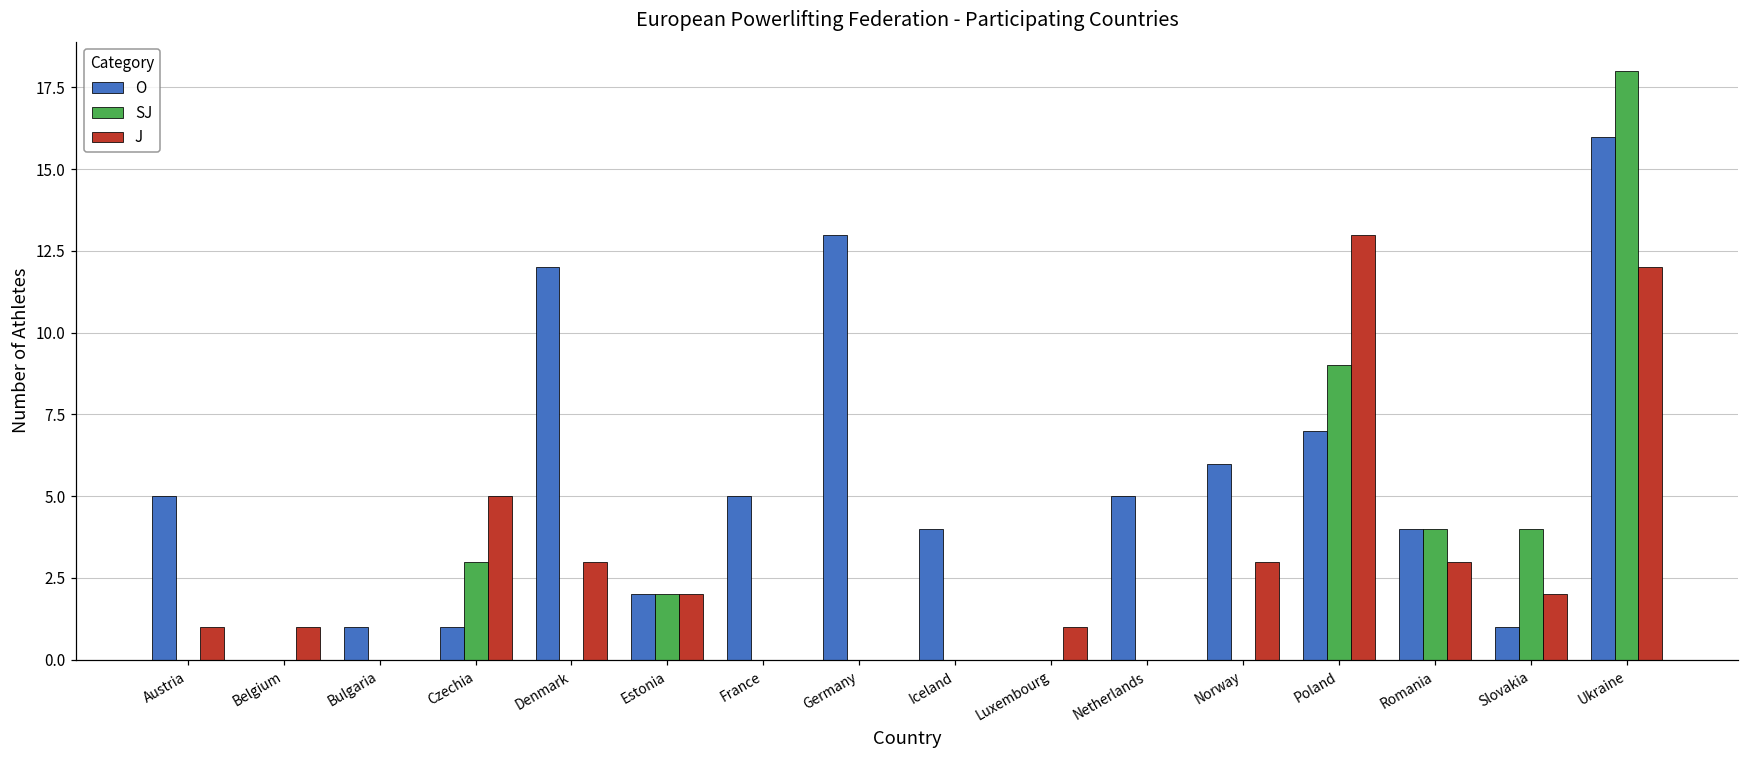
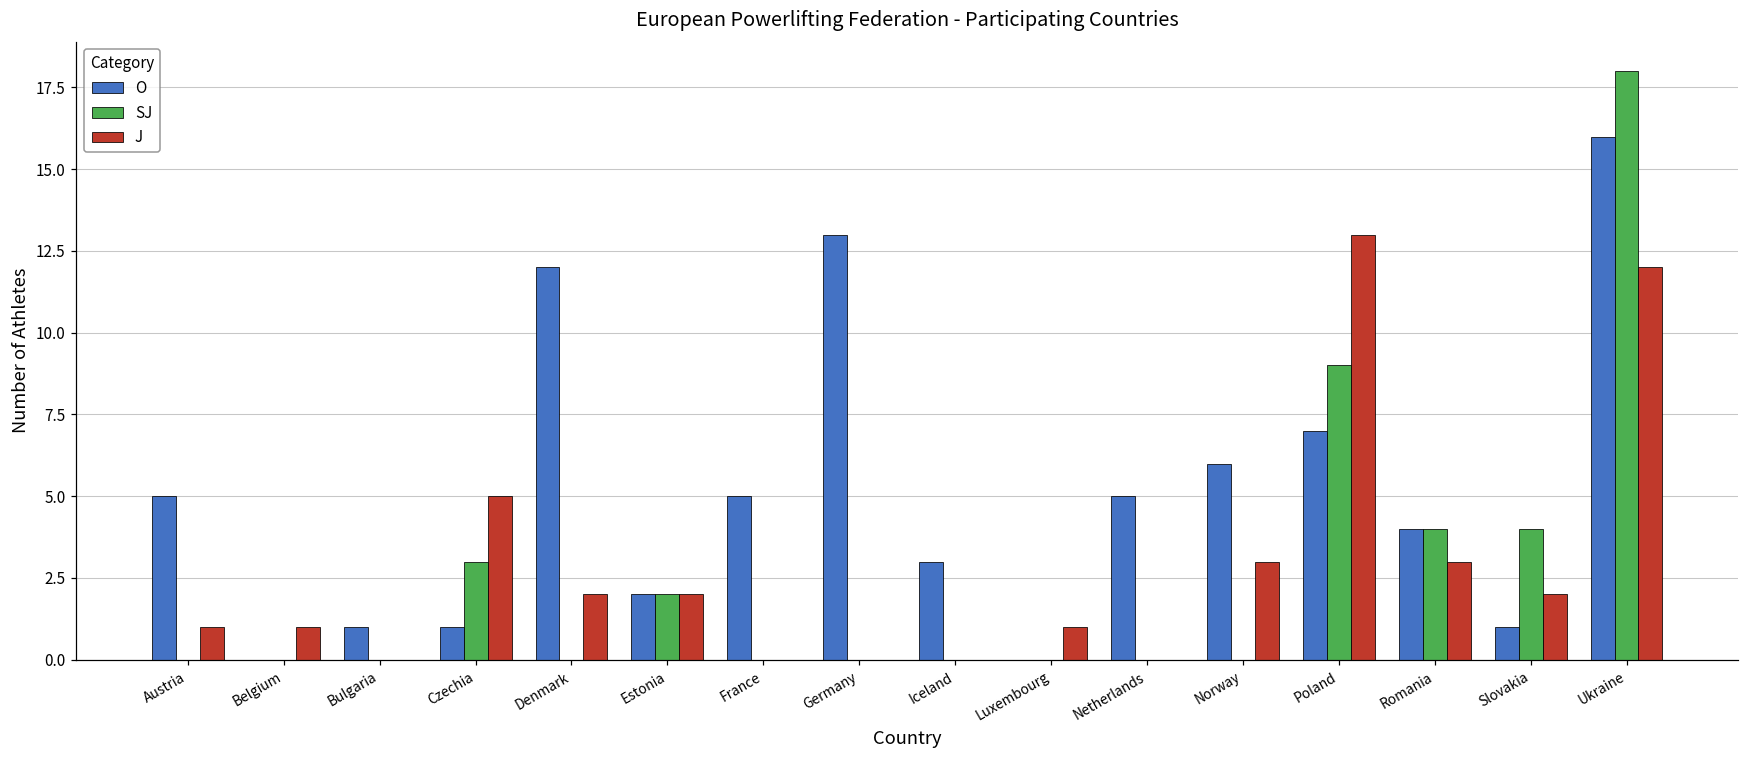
  {
    "O": {
      "Austria": 5,
      "Belgium": 0,
      "Bulgaria": 1,
      "Czechia": 1,
      "Denmark": 12,
      "Estonia": 2,
      "France": 5,
      "Germany": 13,
-     "Iceland": 4,
+     "Iceland": 3,
      "Luxembourg": 0,
      "Netherlands": 5,
      "Norway": 6,
      "Poland": 7,
      "Romania": 4,
      "Slovakia": 1,
      "Ukraine": 16
    },
    "SJ": {
      "Austria": 0,
      "Belgium": 0,
      "Bulgaria": 0,
      "Czechia": 3,
      "Denmark": 0,
      "Estonia": 2,
      "France": 0,
      "Germany": 0,
      "Iceland": 0,
      "Luxembourg": 0,
      "Netherlands": 0,
      "Norway": 0,
      "Poland": 9,
      "Romania": 4,
      "Slovakia": 4,
      "Ukraine": 18
    },
    "J": {
      "Austria": 1,
      "Belgium": 1,
      "Bulgaria": 0,
      "Czechia": 5,
-     "Denmark": 3,
+     "Denmark": 2,
      "Estonia": 2,
      "France": 0,
      "Germany": 0,
      "Iceland": 0,
      "Luxembourg": 1,
      "Netherlands": 0,
      "Norway": 3,
      "Poland": 13,
      "Romania": 3,
      "Slovakia": 2,
      "Ukraine": 12
    }
  }
